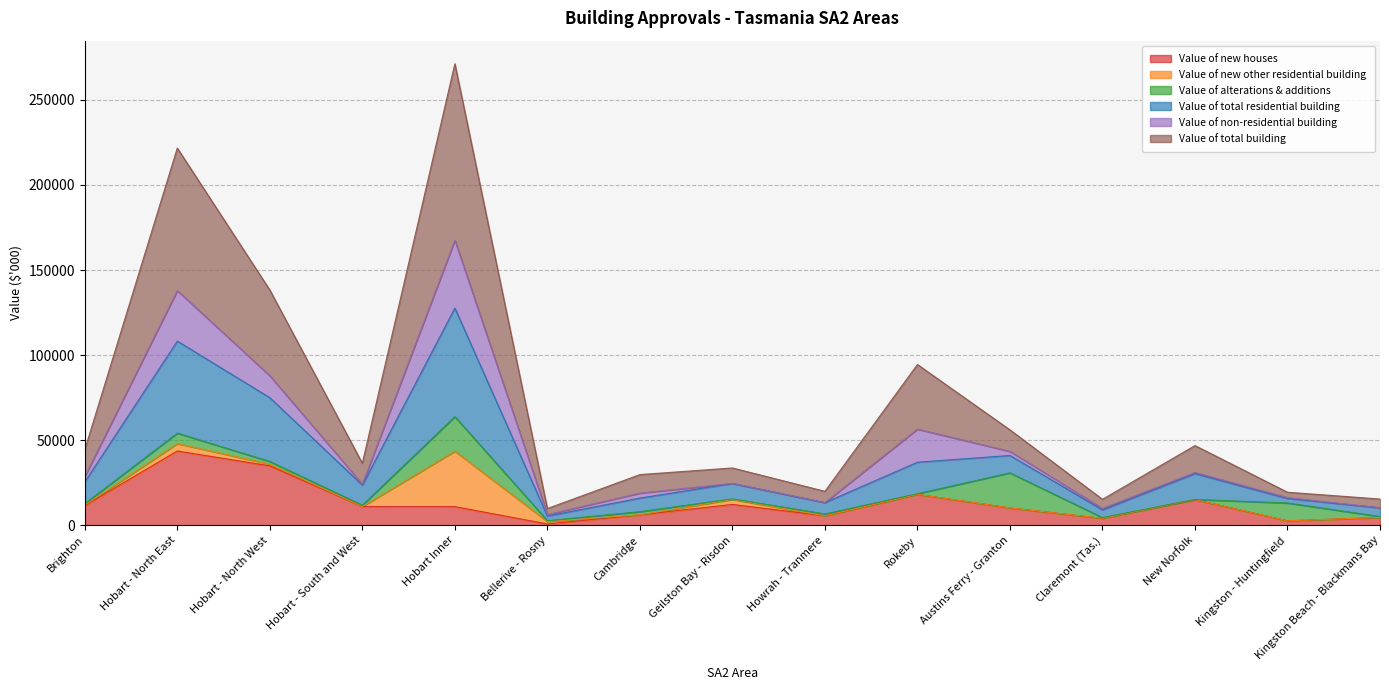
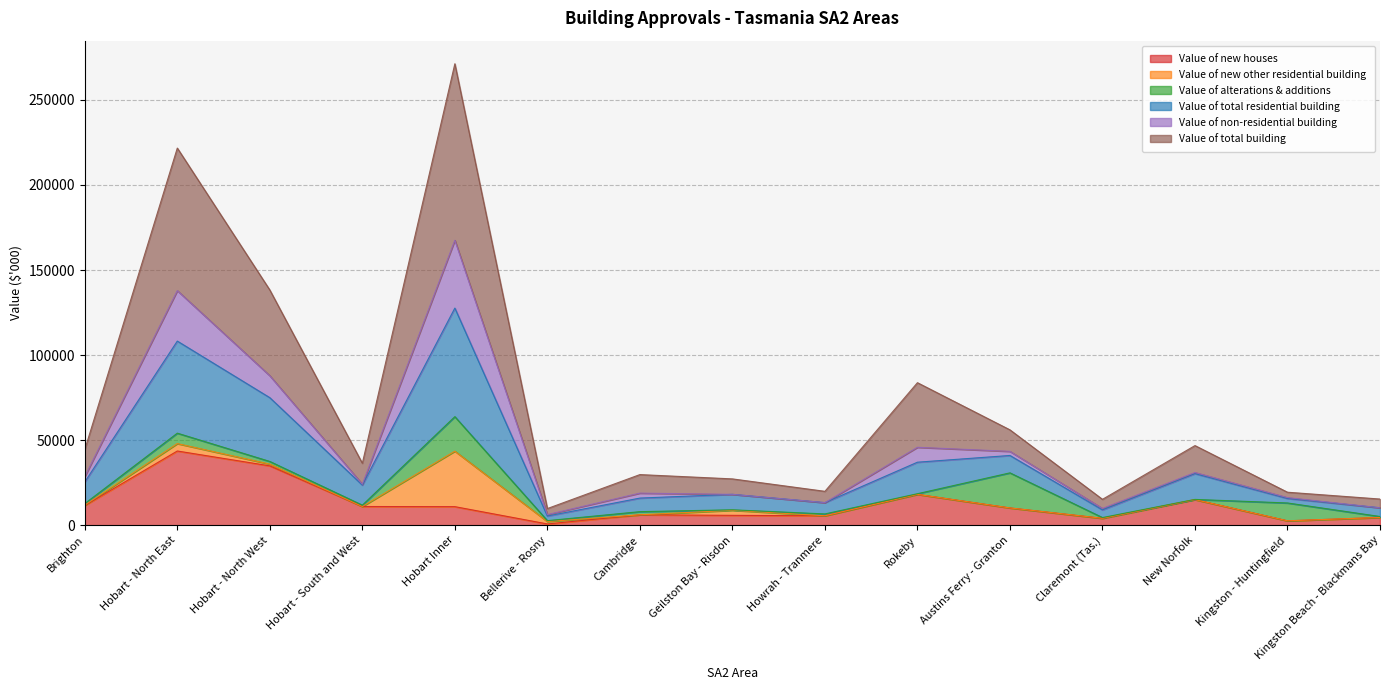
  {
    "Value of new houses": {
      "Hobart - North East": 44000,
      "Hobart Inner": 11000,
-     "Geilston Bay - Risdon": 12000
+     "Geilston Bay - Risdon": 6000
    },
    "Value of new other residential building": {
      "Hobart - North East": 4000,
      "Hobart Inner": 33000
    },
    "Value of alterations & additions": {
      "Hobart - North East": 6000,
      "Hobart - North West": 2000,
      "Hobart Inner": 20000,
      "Cambridge": 2000,
      "Austins Ferry - Granton": 21000,
      "Kingston - Huntingfield": 10000
    },
    "Value of total residential building": {
      "Brighton": 13000,
      "Hobart - North East": 54000,
      "Hobart - North West": 37000,
      "Hobart Inner": 64000,
      "Cambridge": 8000,
      "Rokeby": 19000,
      "Austins Ferry - Granton": 10000
    },
    "Value of non-residential building": {
      "Brighton": 3000,
      "Hobart - North East": 30000,
      "Hobart - North West": 13000,
      "Hobart Inner": 40000,
      "Cambridge": 3000,
-     "Rokeby": 19000,
+     "Rokeby": 9000,
      "Austins Ferry - Granton": 2000
    },
    "Value of total building": {
      "Brighton": 16000,
      "Hobart - North East": 84000,
      "Hobart - North West": 50000,
      "Hobart - South and West": 12000,
      "Hobart Inner": 104000,
      "Bellerive - Rosny": 4000,
      "Cambridge": 11000,
      "Geilston Bay - Risdon": 9000,
      "Howrah - Tranmere": 7000,
      "Rokeby": 38000,
      "Austins Ferry - Granton": 13000,
      "Claremont (Tas.)": 5000,
      "New Norfolk": 16000,
      "Kingston - Huntingfield": 3000,
      "Kingston Beach - Blackmans Bay": 5000
    }
  }
